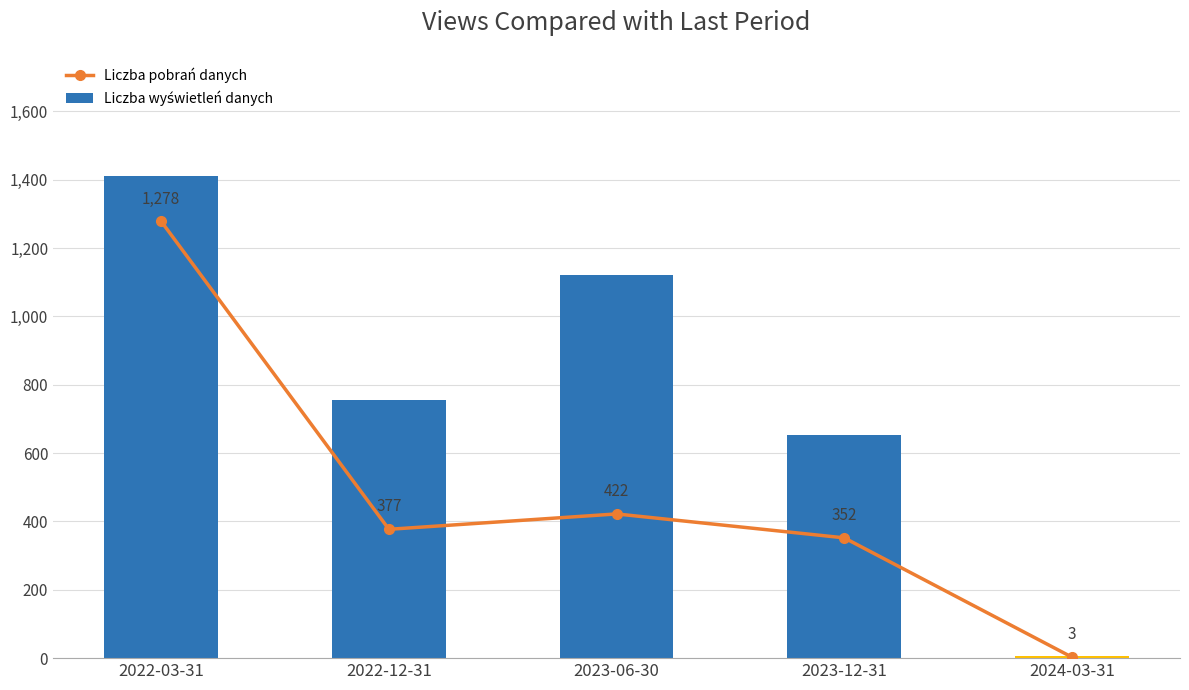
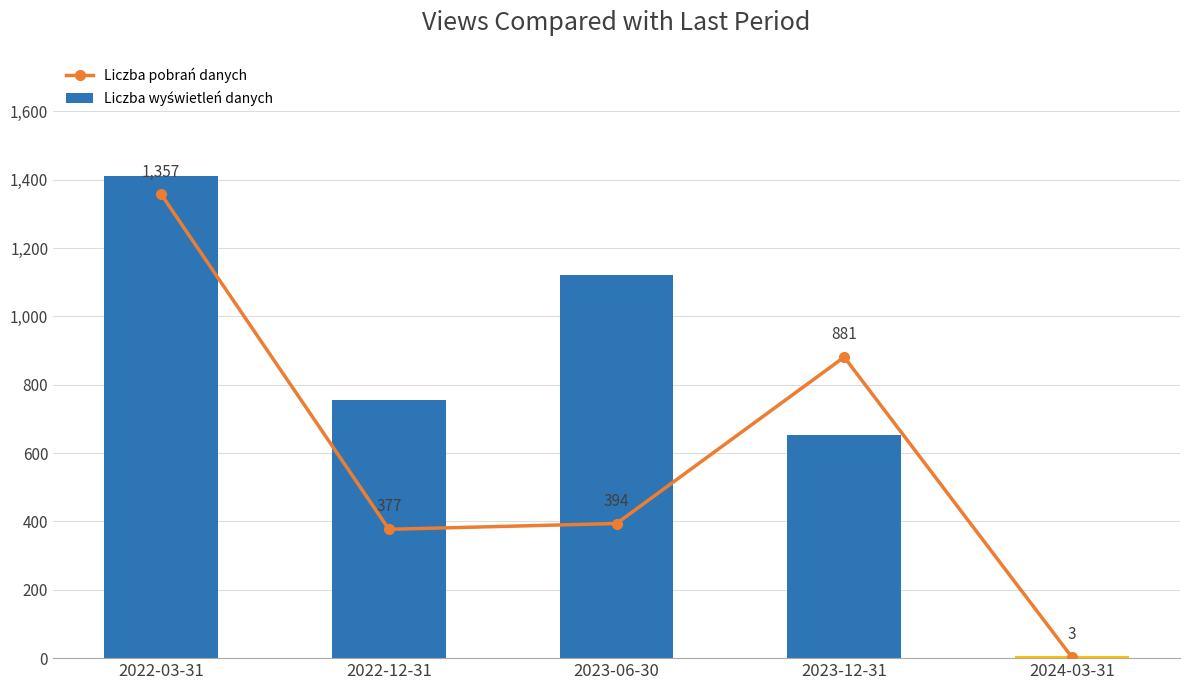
  {
    "Liczba pobrań danych": {
-     "2022-03-31": "1,278",
+     "2022-03-31": "1,357",
      "2022-12-31": "377",
-     "2023-06-30": "422",
-     "2023-12-31": "352",
+     "2023-06-30": "394",
+     "2023-12-31": "881",
      "2024-03-31": "3"
    },
    "Liczba wyświetleń danych": {
      "2023-12-31": "650"
    }
  }
